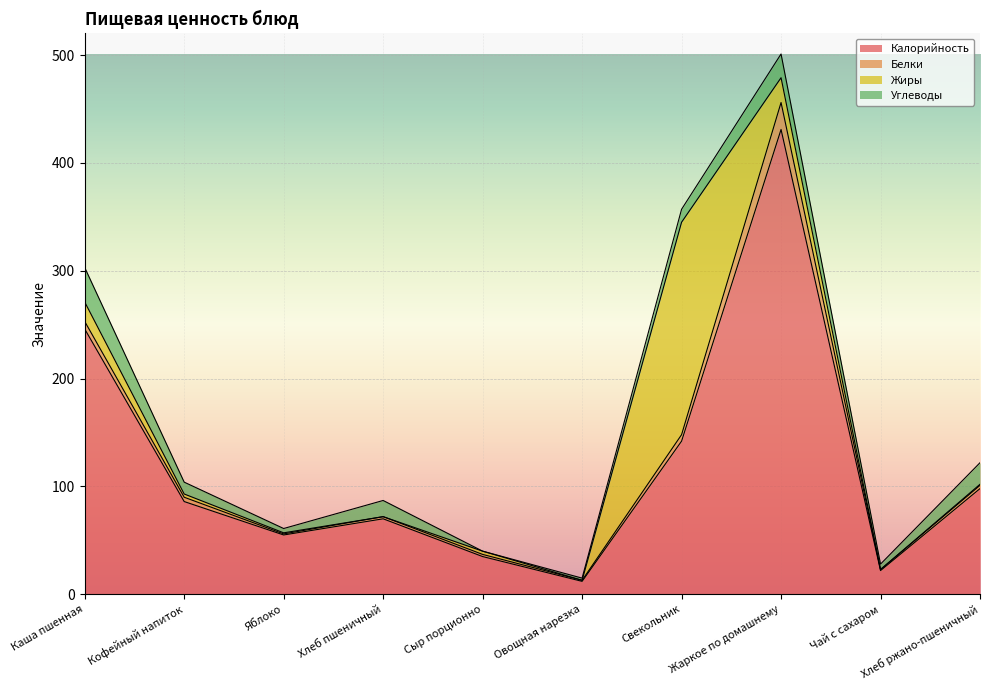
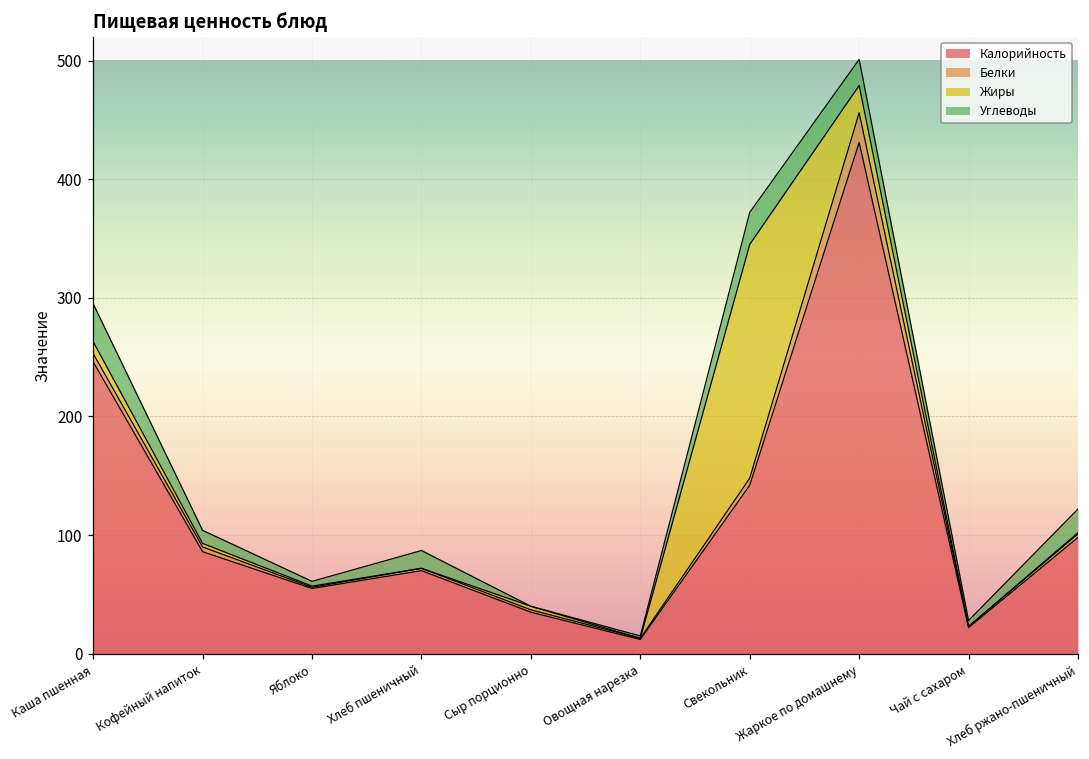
  {
    "Жиры": {
-     "Каша пшенная": 18,
+     "Каша пшенная": 10,
      "Кофейный напиток": 3,
      "Свекольник": 197,
      "Жаркое по домашнему": 23
    },
    "Углеводы": {
      "Каша пшенная": 32,
      "Кофейный напиток": 11,
      "Яблоко": 4,
      "Хлеб пшеничный": 15,
-     "Свекольник": 12,
+     "Свекольник": 27,
      "Жаркое по домашнему": 22,
      "Чай с сахаром": 5,
      "Хлеб ржано-пшеничный": 20
    }
  }
